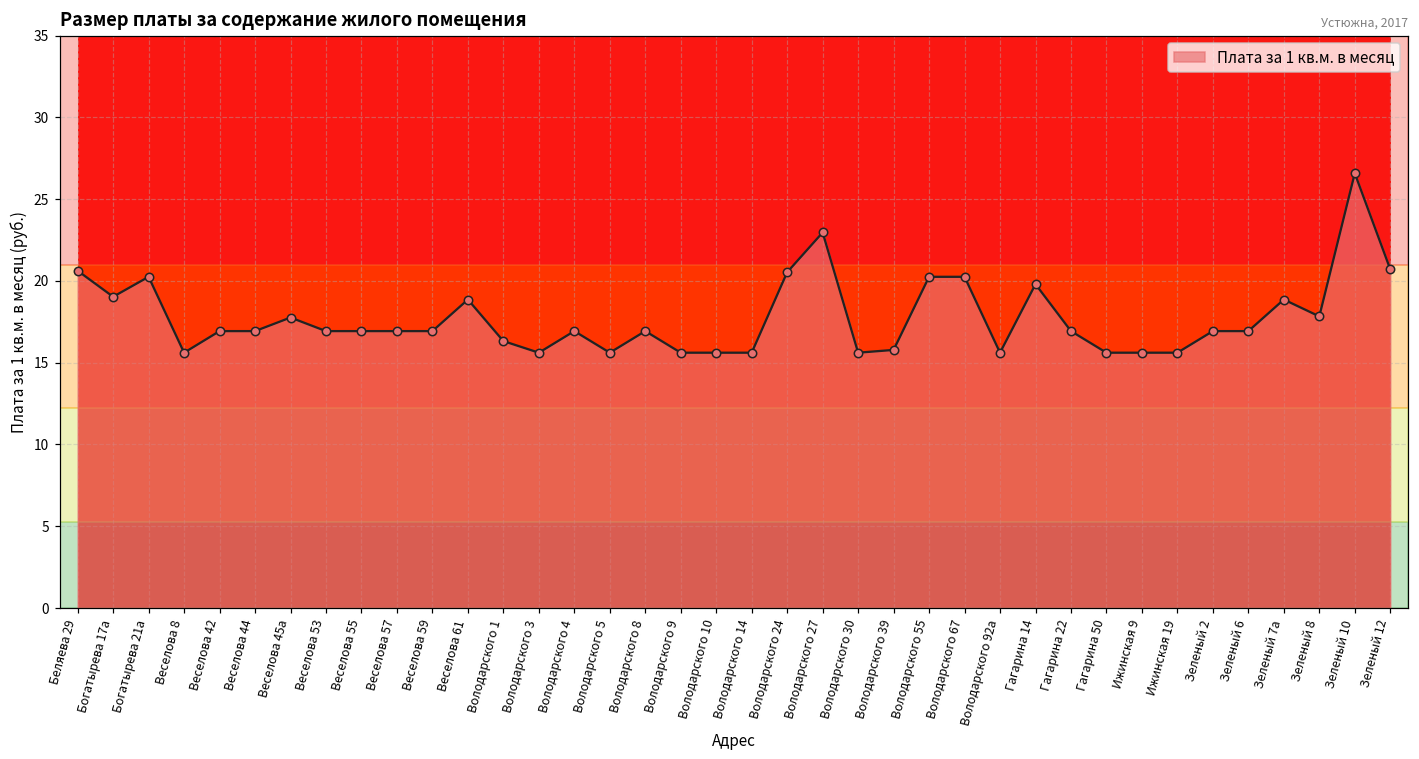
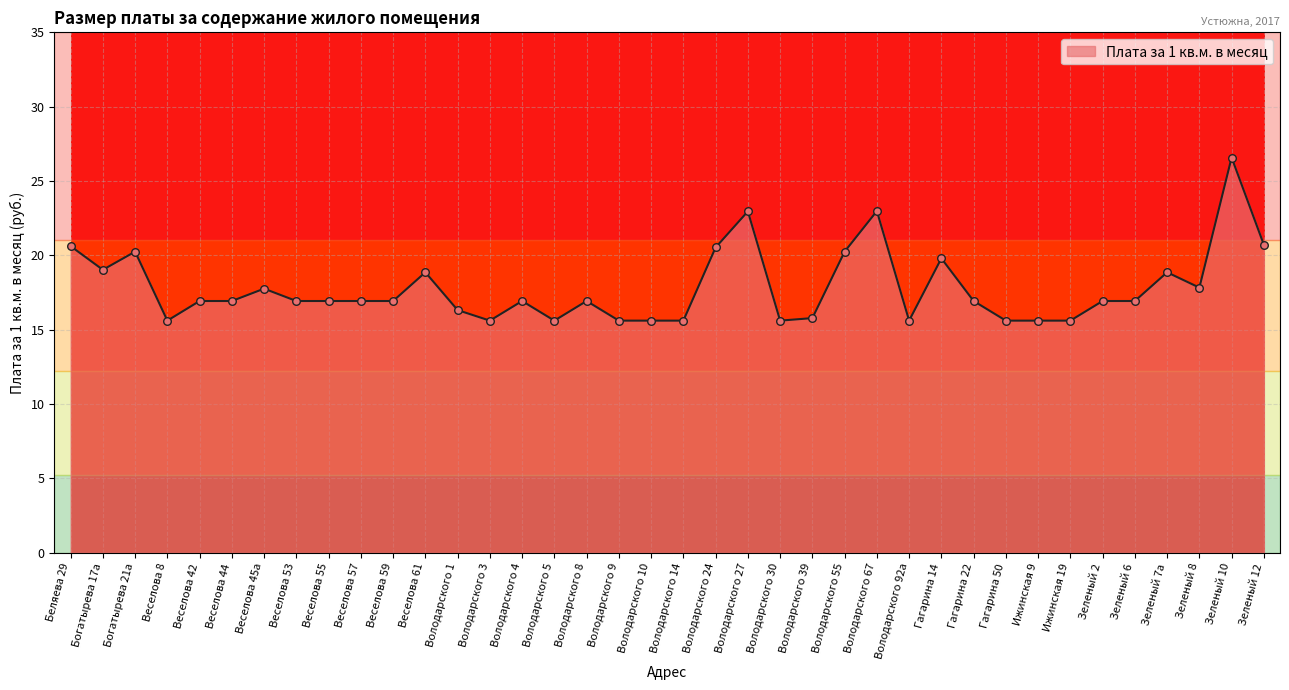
  {
    "Беляева 29": 20.6,
    "Богатырева 17а": 19.0,
    "Богатырева 21а": 20.3,
    "Веселова 8": 15.6,
    "Веселова 42": 16.9,
    "Веселова 44": 16.9,
    "Веселова 45а": 17.8,
    "Веселова 53": 16.9,
    "Веселова 55": 16.9,
    "Веселова 57": 16.9,
    "Веселова 59": 16.9,
    "Веселова 61": 18.9,
    "Володарского 1": 16.3,
    "Володарского 3": 15.6,
    "Володарского 4": 16.9,
    "Володарского 5": 15.6,
    "Володарского 8": 16.9,
    "Володарского 9": 15.6,
    "Володарского 10": 15.6,
    "Володарского 14": 15.6,
    "Володарского 24": 20.5,
    "Володарского 27": 23.0,
    "Володарского 30": 15.6,
    "Володарского 39": 15.8,
    "Володарского 55": 20.3,
-   "Володарского 67": 20.3,
+   "Володарского 67": 23.0,
    "Володарского 92а": 15.6,
    "Гагарина 14": 19.8,
    "Гагарина 22": 16.9,
    "Гагарина 50": 15.6,
    "Ижинская 9": 15.6,
    "Ижинская 19": 15.6,
    "Зеленый 2": 16.9,
    "Зеленый 6": 16.9,
    "Зеленый 7а": 18.9,
    "Зеленый 8": 17.8,
    "Зеленый 10": 26.6,
    "Зеленый 12": 20.7
  }
